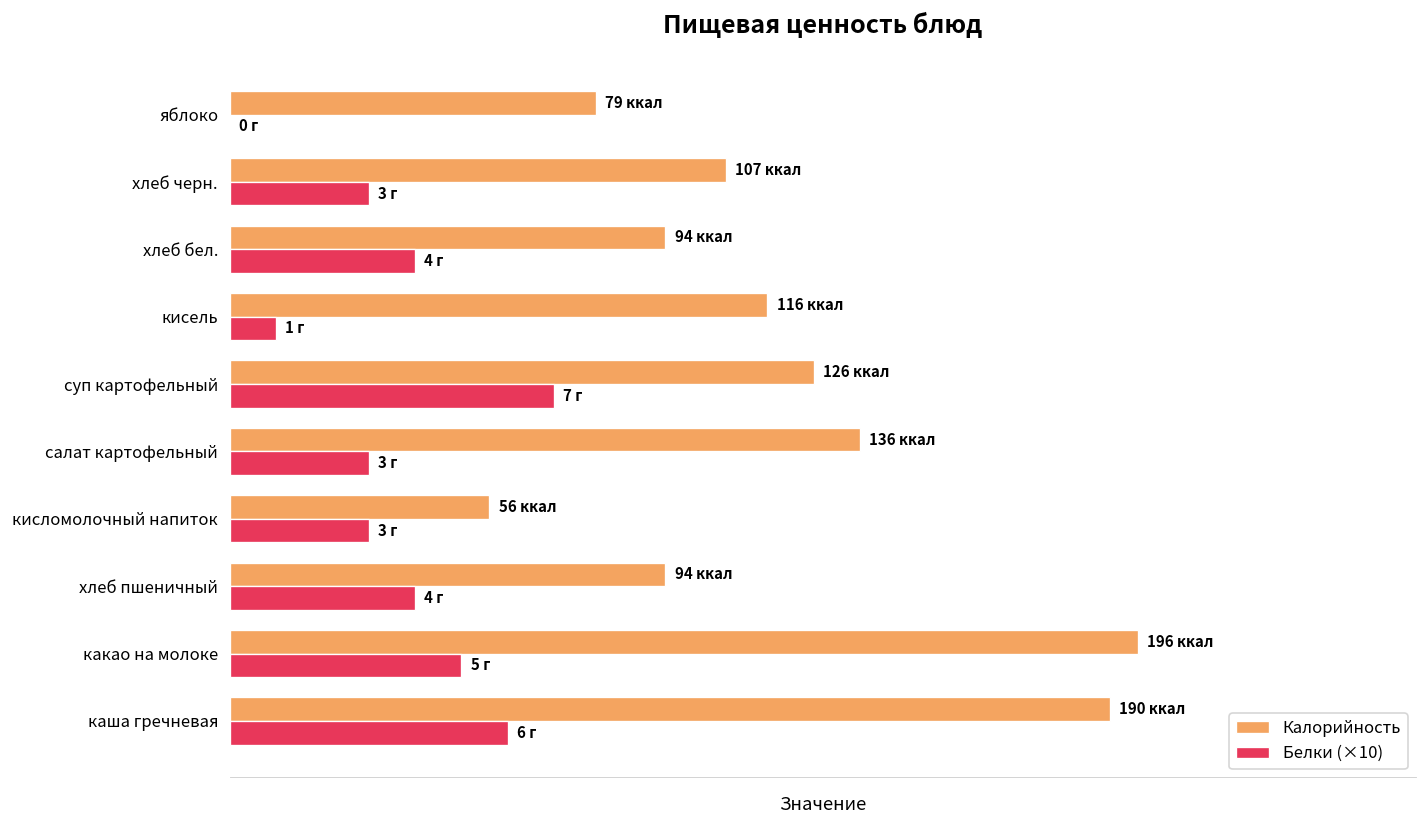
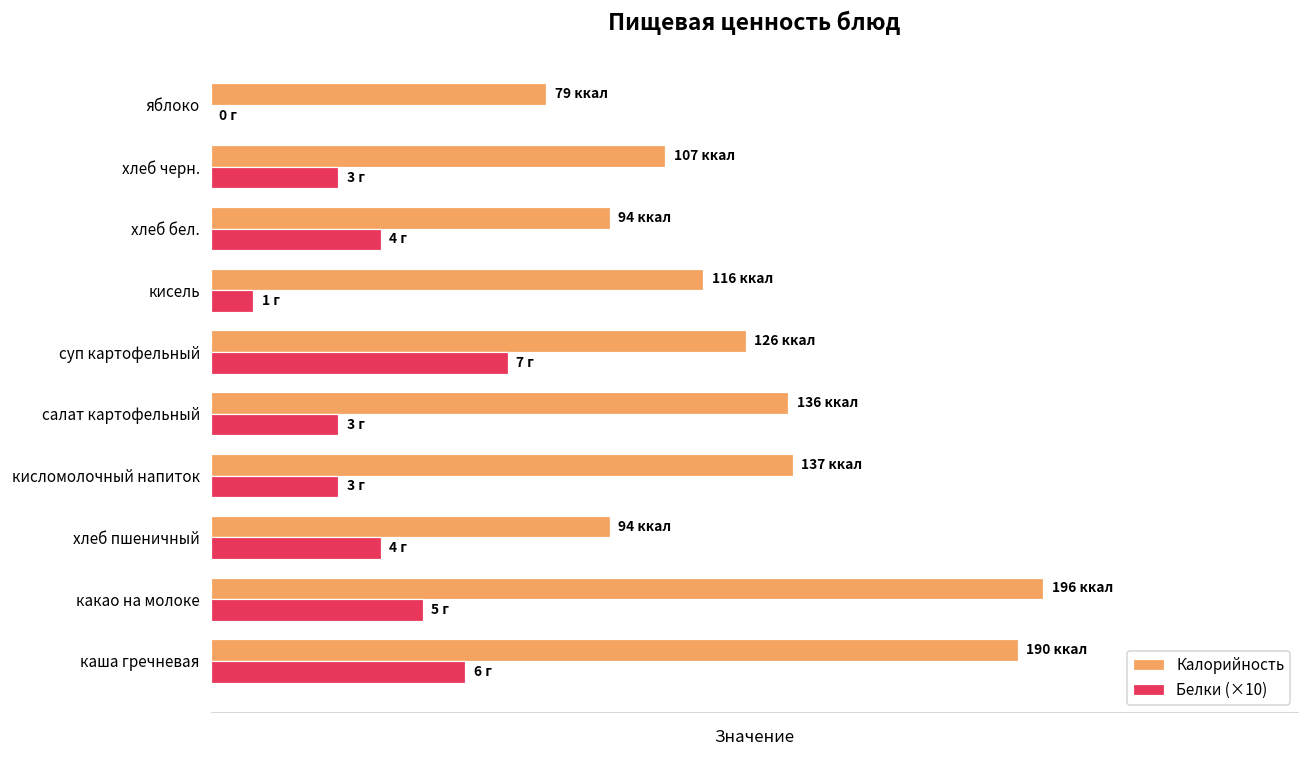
  {
    "Калорийность": {
      "яблоко": 79,
      "хлеб черн.": 107,
      "хлеб бел.": 94,
      "кисель": 116,
      "суп картофельный": 126,
      "салат картофельный": 136,
-     "кисломолочный напиток": 56,
+     "кисломолочный напиток": 137,
      "хлеб пшеничный": 94,
      "какао на молоке": 196,
      "каша гречневая": 190
    },
    "Белки (×10)": {
      "яблоко": 0
    }
  }
